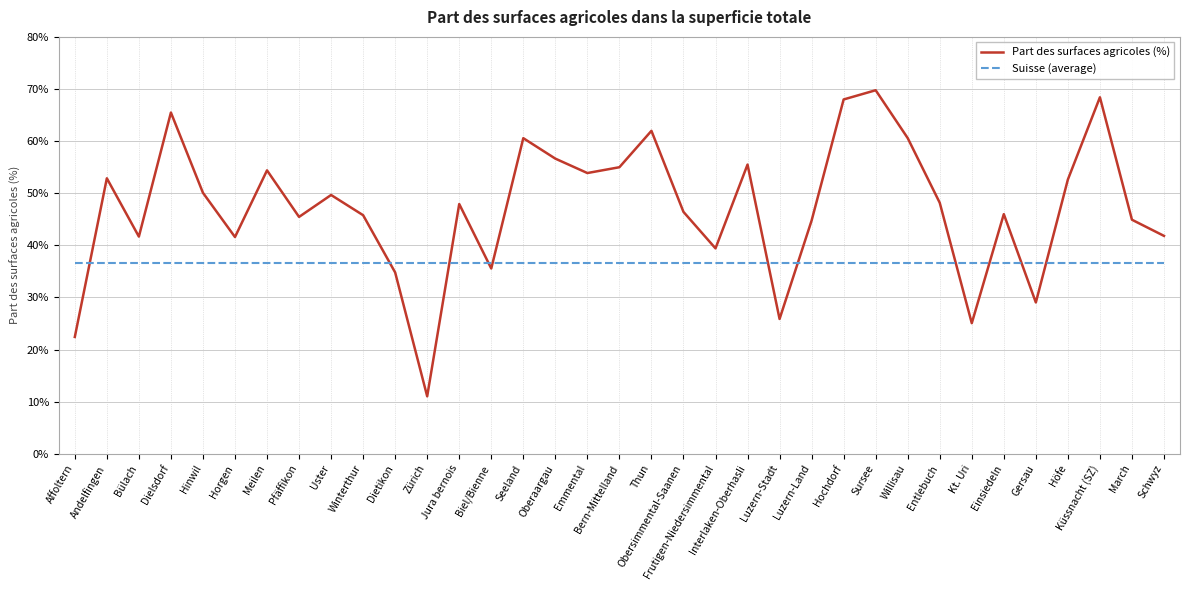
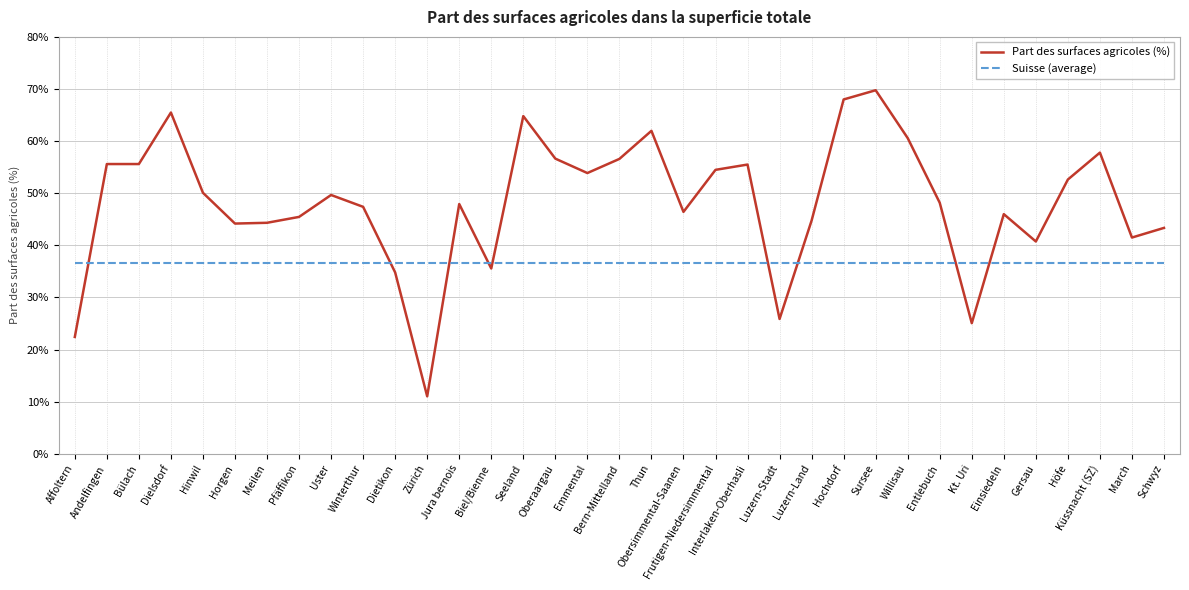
  {
    "Part des surfaces agricoles (%)": {
      "Affoltern": "22%",
-     "Andelfingen": "53%",
-     "Bülach": "42%",
+     "Andelfingen": "56%",
+     "Bülach": "56%",
      "Dielsdorf": "65%",
      "Hinwil": "50%",
-     "Horgen": "42%",
-     "Meilen": "54%",
+     "Horgen": "44%",
+     "Meilen": "44%",
      "Pfäffikon": "45%",
      "Uster": "50%",
-     "Winterthur": "46%",
+     "Winterthur": "47%",
      "Dietikon": "35%",
      "Zürich": "11%",
      "Jura bernois": "48%",
      "Biel/Bienne": "36%",
-     "Seeland": "61%",
+     "Seeland": "65%",
      "Oberaargau": "57%",
      "Emmental": "54%",
-     "Bern-Mittelland": "55%",
+     "Bern-Mittelland": "57%",
      "Thun": "62%",
      "Obersimmental-Saanen": "46%",
-     "Frutigen-Niedersimmental": "39%",
+     "Frutigen-Niedersimmental": "54%",
      "Interlaken-Oberhasli": "56%",
      "Luzern-Stadt": "26%",
      "Luzern-Land": "45%",
      "Hochdorf": "68%",
      "Sursee": "70%",
      "Willisau": "61%",
      "Entlebuch": "48%",
      "Kt. Uri": "25%",
      "Einsiedeln": "46%",
-     "Gersau": "29%",
+     "Gersau": "41%",
      "Höfe": "53%",
-     "Küssnacht (SZ)": "68%",
-     "March": "45%",
-     "Schwyz": "42%"
+     "Küssnacht (SZ)": "58%",
+     "March": "41%",
+     "Schwyz": "43%"
    },
    "Suisse (average)": {
      "Affoltern": "37%",
      "Andelfingen": "37%",
      "Bülach": "37%",
      "Dielsdorf": "37%",
      "Hinwil": "37%",
      "Horgen": "37%",
      "Meilen": "37%",
      "Pfäffikon": "37%",
      "Uster": "37%",
      "Winterthur": "37%",
      "Dietikon": "37%",
      "Zürich": "37%",
      "Jura bernois": "37%",
      "Biel/Bienne": "37%",
      "Seeland": "37%",
      "Oberaargau": "37%",
      "Emmental": "37%",
      "Bern-Mittelland": "37%",
      "Thun": "37%",
      "Obersimmental-Saanen": "37%",
      "Frutigen-Niedersimmental": "37%",
      "Interlaken-Oberhasli": "37%",
      "Luzern-Stadt": "37%",
      "Luzern-Land": "37%",
      "Hochdorf": "37%",
      "Sursee": "37%",
      "Willisau": "37%",
      "Entlebuch": "37%",
      "Kt. Uri": "37%",
      "Einsiedeln": "37%",
      "Gersau": "37%",
      "Höfe": "37%",
      "Küssnacht (SZ)": "37%",
      "March": "37%",
      "Schwyz": "37%"
    }
  }
